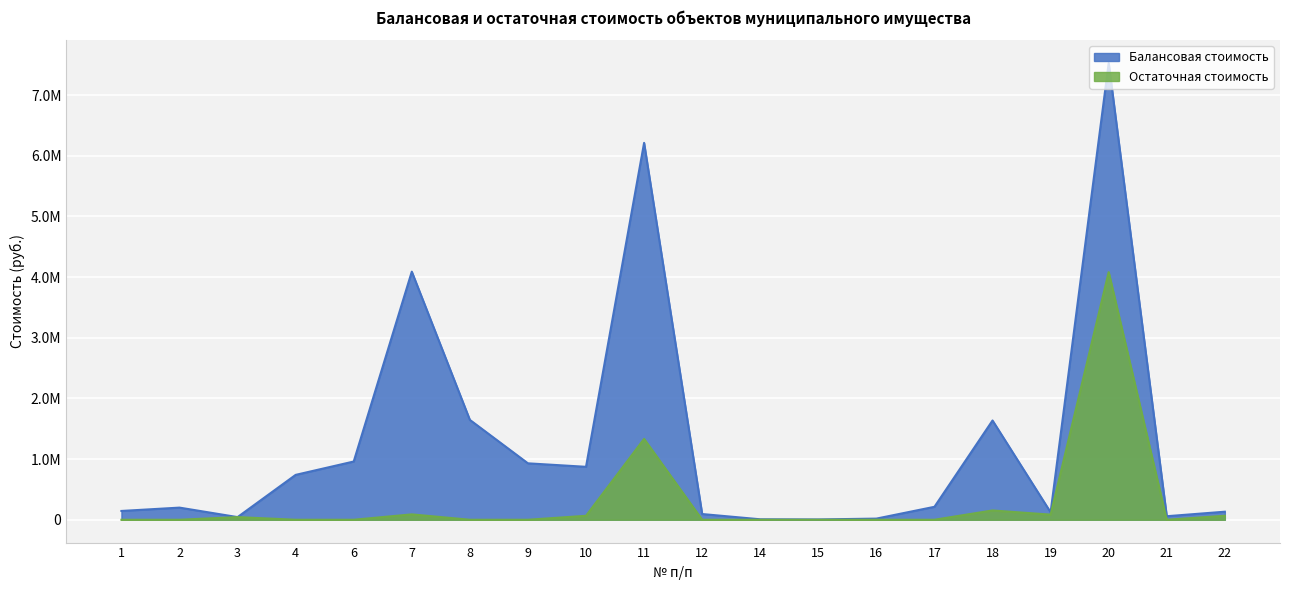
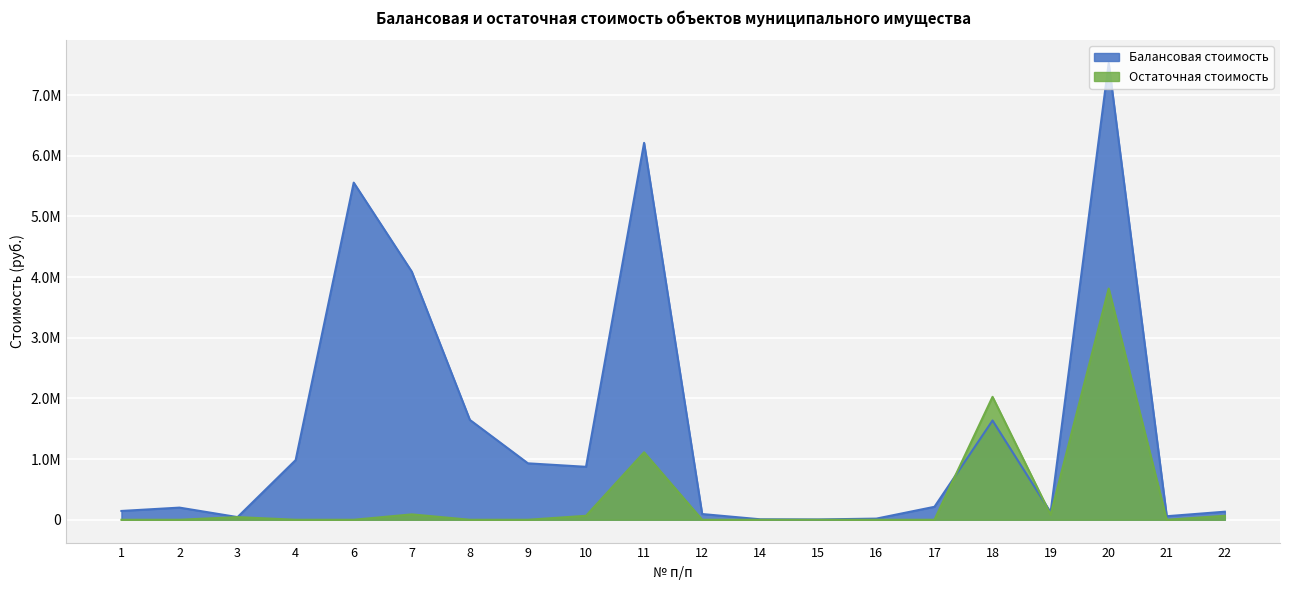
  {
    "Балансовая стоимость": {
      "1": 100000,
      "2": 200000,
-     "4": 700000,
-     "6": 1000000,
+     "4": 1000000,
+     "6": 5600000,
      "7": 4100000,
      "8": 1600000,
      "9": 900000,
      "10": 900000,
      "11": 6200000,
      "12": 100000,
      "17": 200000,
      "18": 1600000,
      "21": 100000,
      "22": 100000
    },
    "Остаточная стоимость": {
      "1": 0,
      "2": 0,
      "4": 0,
      "6": 0,
      "7": 100000,
      "8": 0,
      "9": 0,
      "10": 100000,
-     "11": 1300000,
+     "11": 1100000,
      "12": 0,
      "17": 0,
-     "18": 200000,
-     "20": 4100000,
+     "18": 2000000,
+     "20": 3800000,
      "21": 0,
      "22": 100000
    }
  }
